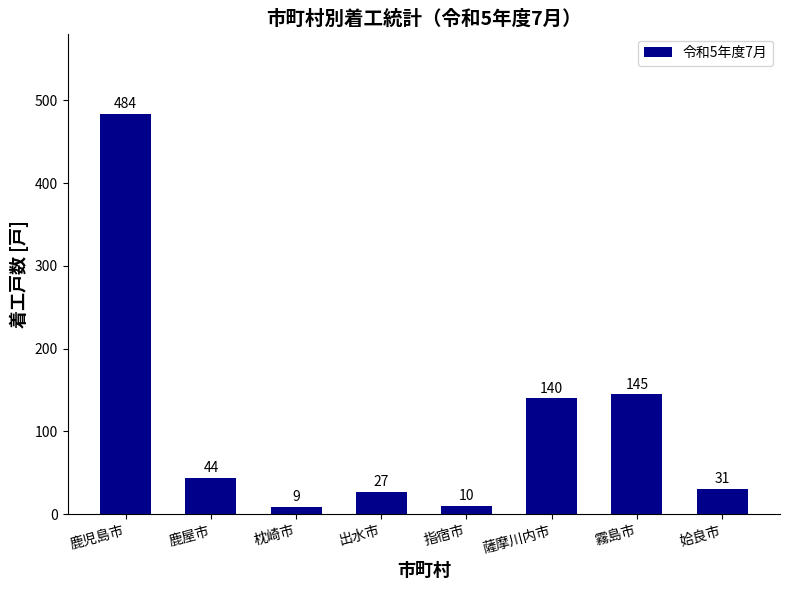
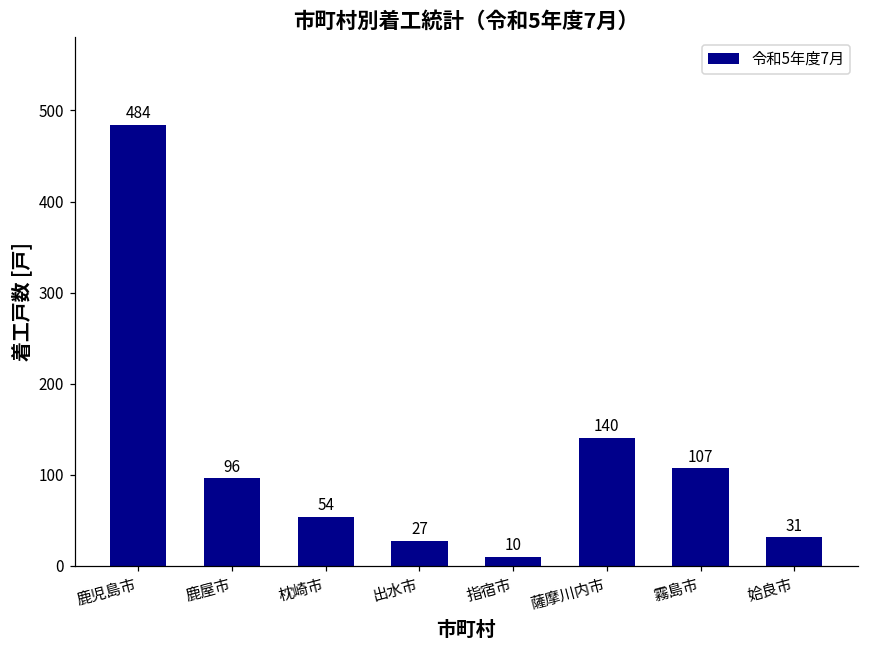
  {
    "鹿児島市": 484,
-   "鹿屋市": 44,
-   "枕崎市": 9,
+   "鹿屋市": 96,
+   "枕崎市": 54,
    "出水市": 27,
    "指宿市": 10,
    "薩摩川内市": 140,
-   "霧島市": 145,
+   "霧島市": 107,
    "姶良市": 31
  }
